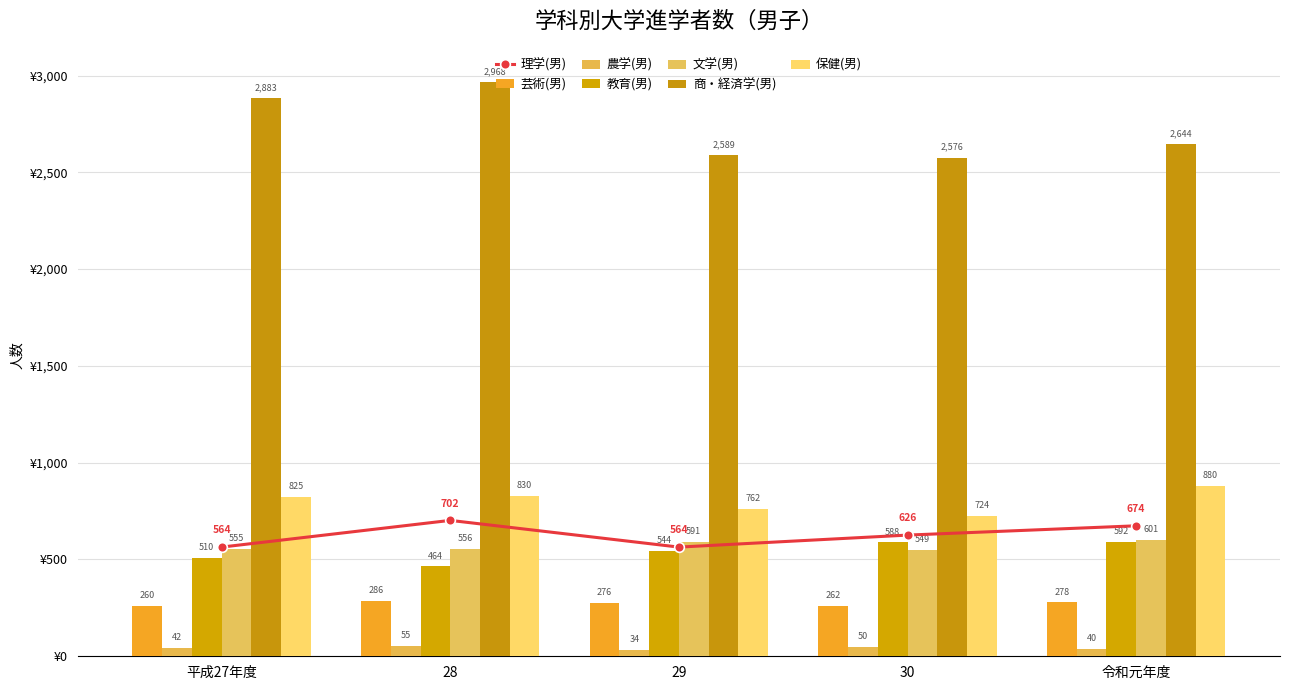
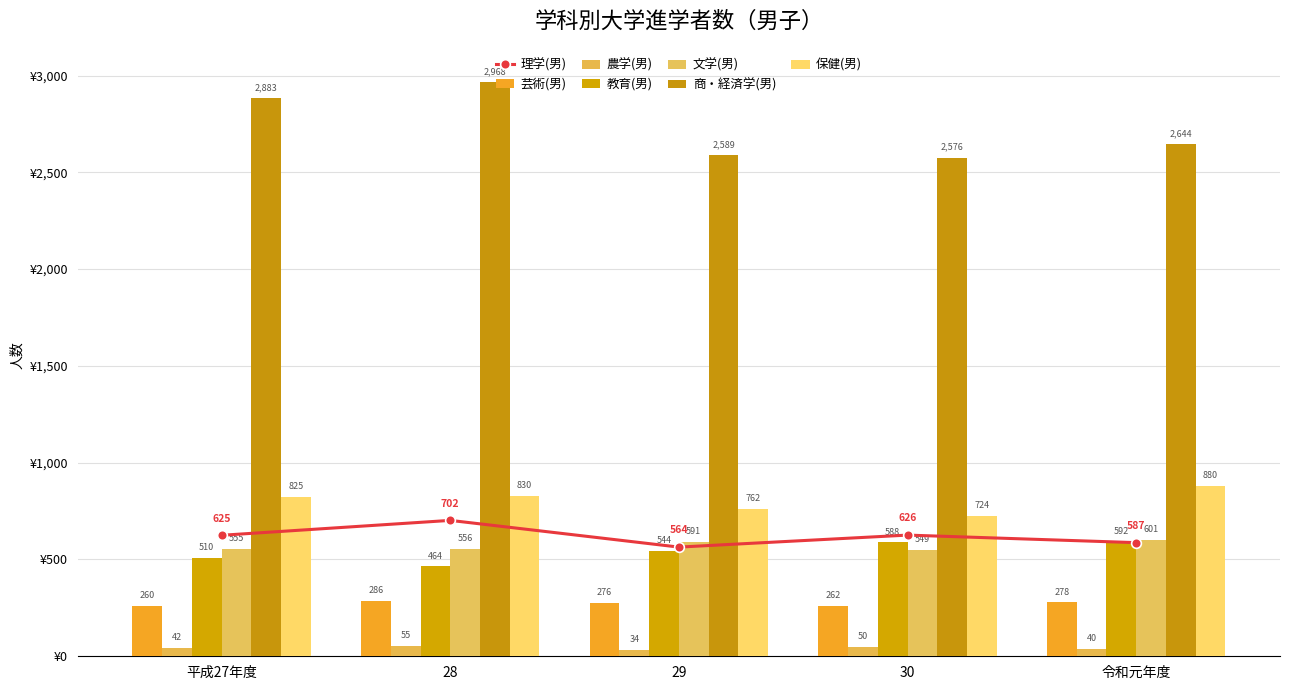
  {
    "理学(男)": {
-     "平成27年度": 564,
+     "平成27年度": 625,
      "28": 702,
      "29": 564,
      "30": 626,
-     "令和元年度": 674
+     "令和元年度": 587
    }
  }
